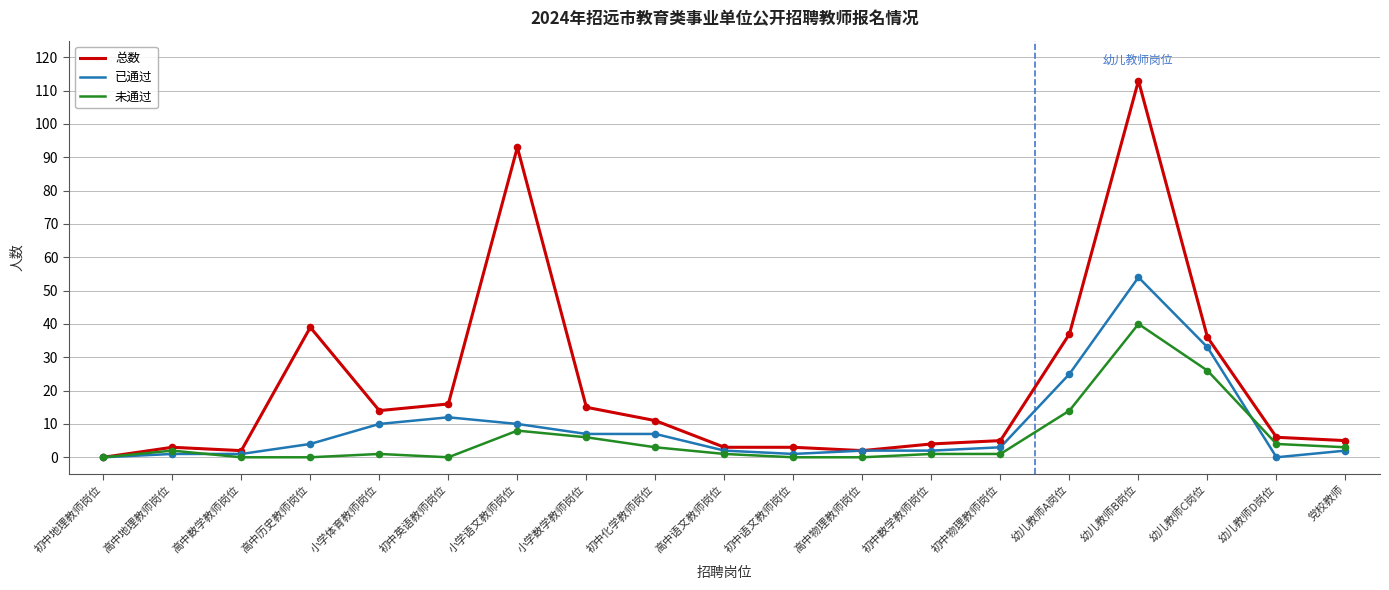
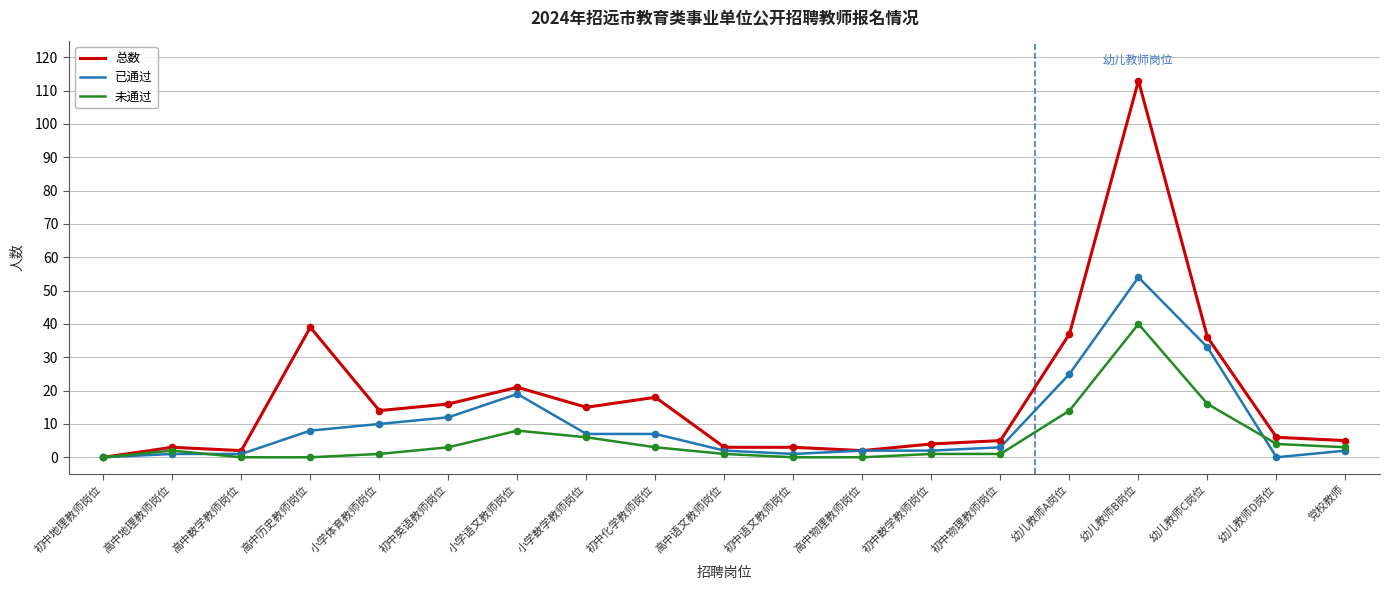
  {
    "总数": {
      "高中地理教师岗位": 3,
      "高中数学教师岗位": 2,
      "高中历史教师岗位": 39,
      "小学体育教师岗位": 14,
      "初中英语教师岗位": 16,
-     "小学语文教师岗位": 93,
+     "小学语文教师岗位": 21,
      "小学数学教师岗位": 15,
-     "初中化学教师岗位": 11,
+     "初中化学教师岗位": 18,
      "高中语文教师岗位": 3,
      "初中语文教师岗位": 3,
      "初中数学教师岗位": 4,
      "初中物理教师岗位": 5,
      "幼儿教师A岗位": 37,
      "幼儿教师B岗位": 113,
      "幼儿教师C岗位": 36,
      "幼儿教师D岗位": 6,
      "党校教师": 5
    },
    "已通过": {
      "高中地理教师岗位": 1,
      "高中数学教师岗位": 1,
-     "高中历史教师岗位": 4,
+     "高中历史教师岗位": 8,
      "小学体育教师岗位": 10,
      "初中英语教师岗位": 12,
-     "小学语文教师岗位": 10,
+     "小学语文教师岗位": 19,
      "小学数学教师岗位": 7,
      "初中化学教师岗位": 7,
      "高中语文教师岗位": 2,
      "初中语文教师岗位": 1,
      "初中数学教师岗位": 2,
      "初中物理教师岗位": 3,
      "幼儿教师A岗位": 25,
      "幼儿教师B岗位": 54,
      "幼儿教师C岗位": 33,
      "幼儿教师D岗位": 0,
      "党校教师": 2
    },
    "未通过": {
      "高中地理教师岗位": 2,
      "高中数学教师岗位": 0,
      "高中历史教师岗位": 0,
      "小学体育教师岗位": 1,
-     "初中英语教师岗位": 0,
+     "初中英语教师岗位": 3,
      "小学语文教师岗位": 8,
      "小学数学教师岗位": 6,
      "初中化学教师岗位": 3,
      "高中语文教师岗位": 1,
      "初中语文教师岗位": 0,
      "高中物理教师岗位": 0,
      "初中数学教师岗位": 1,
      "初中物理教师岗位": 1,
      "幼儿教师A岗位": 14,
      "幼儿教师B岗位": 40,
-     "幼儿教师C岗位": 26,
+     "幼儿教师C岗位": 16,
      "幼儿教师D岗位": 4,
      "党校教师": 3
    }
  }
